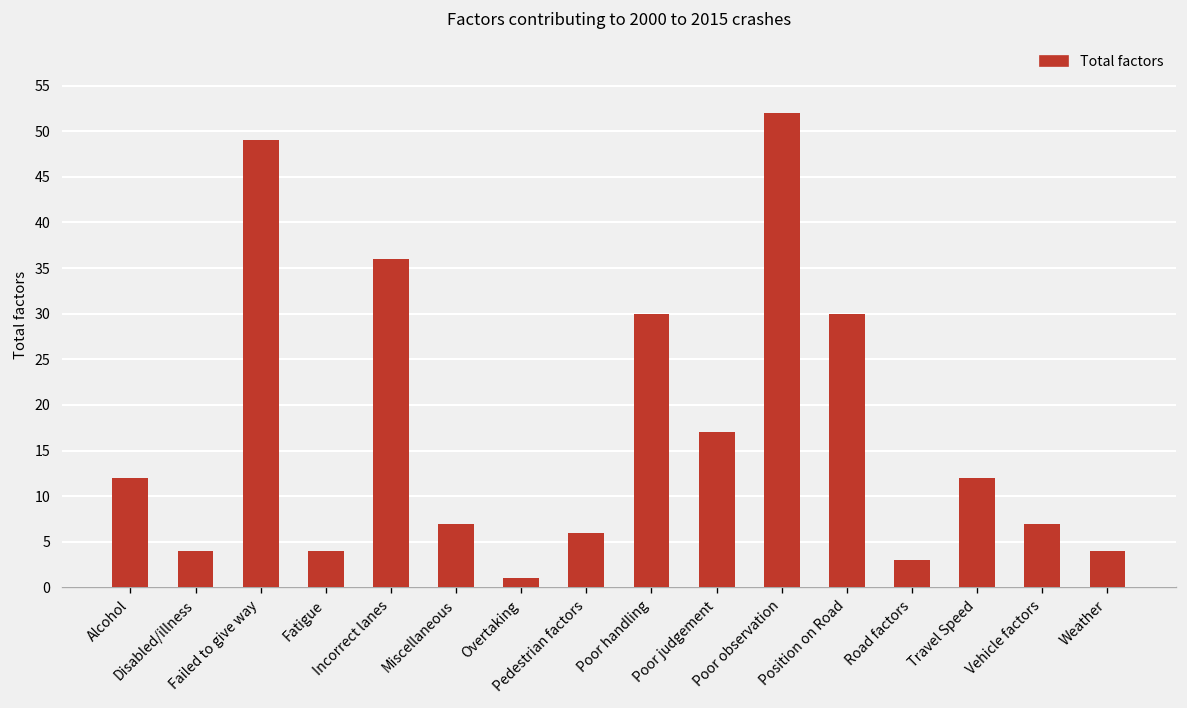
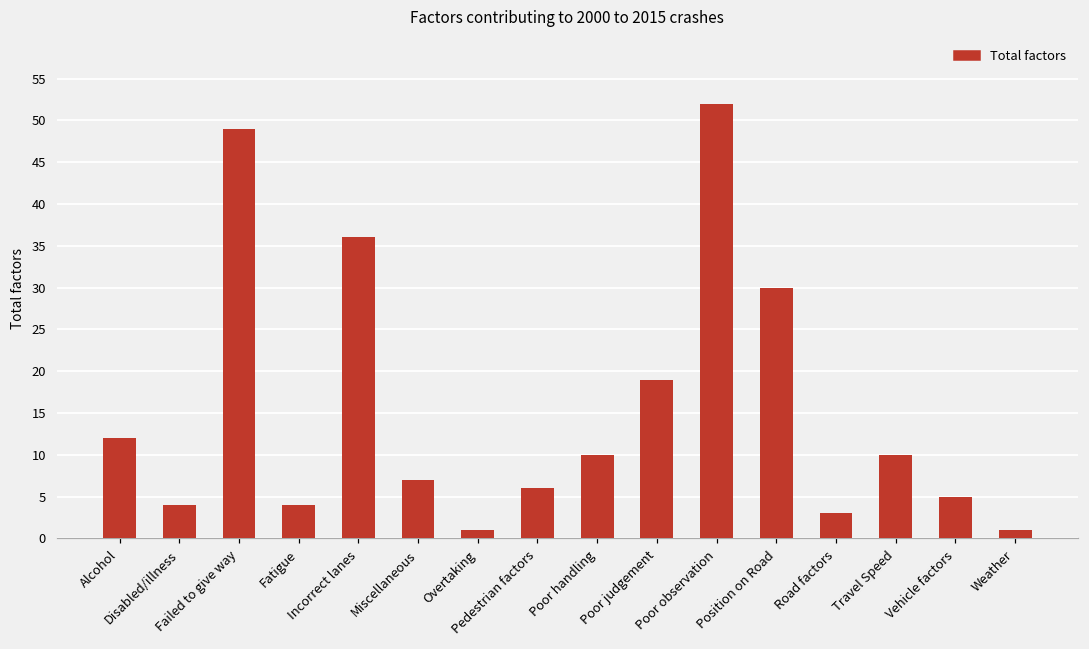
  {
    "Alcohol": 12,
    "Disabled/illness": 4,
    "Failed to give way": 49,
    "Fatigue": 4,
    "Incorrect lanes": 36,
    "Miscellaneous": 7,
    "Overtaking": 1,
    "Pedestrian factors": 6,
-   "Poor handling": 30,
-   "Poor judgement": 17,
+   "Poor handling": 10,
+   "Poor judgement": 19,
    "Poor observation": 52,
    "Position on Road": 30,
    "Road factors": 3,
-   "Travel Speed": 12,
-   "Vehicle factors": 7,
-   "Weather": 4
+   "Travel Speed": 10,
+   "Vehicle factors": 5,
+   "Weather": 1
  }
